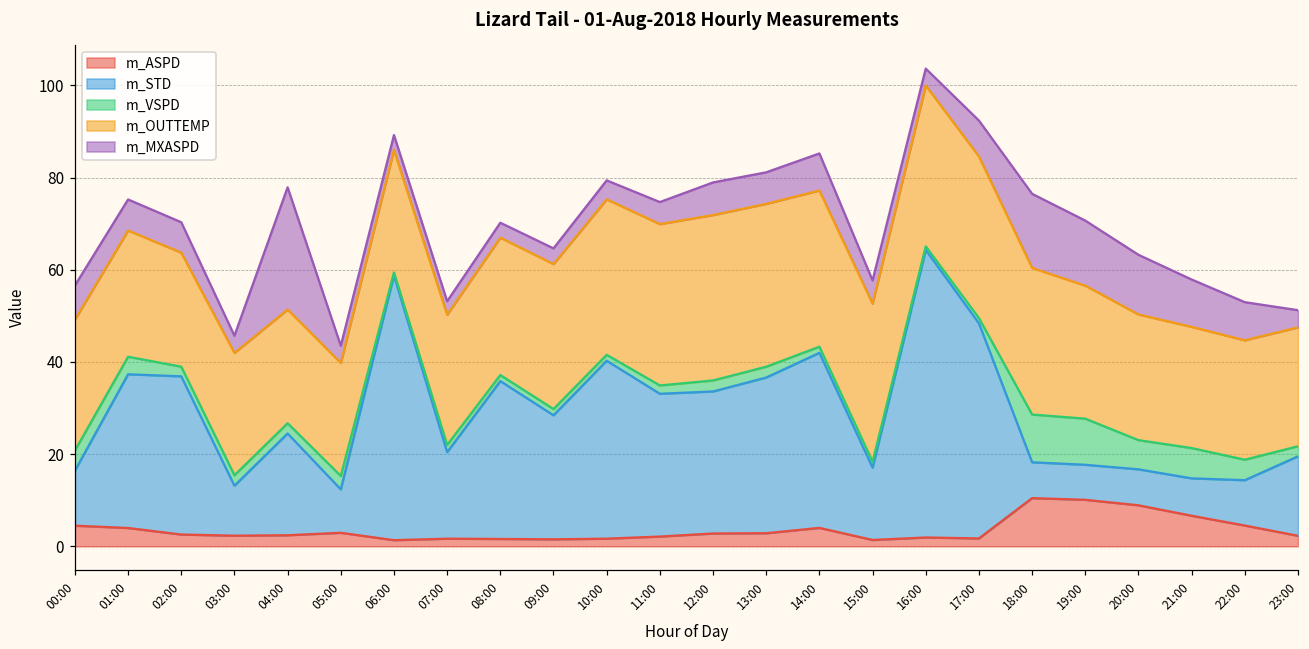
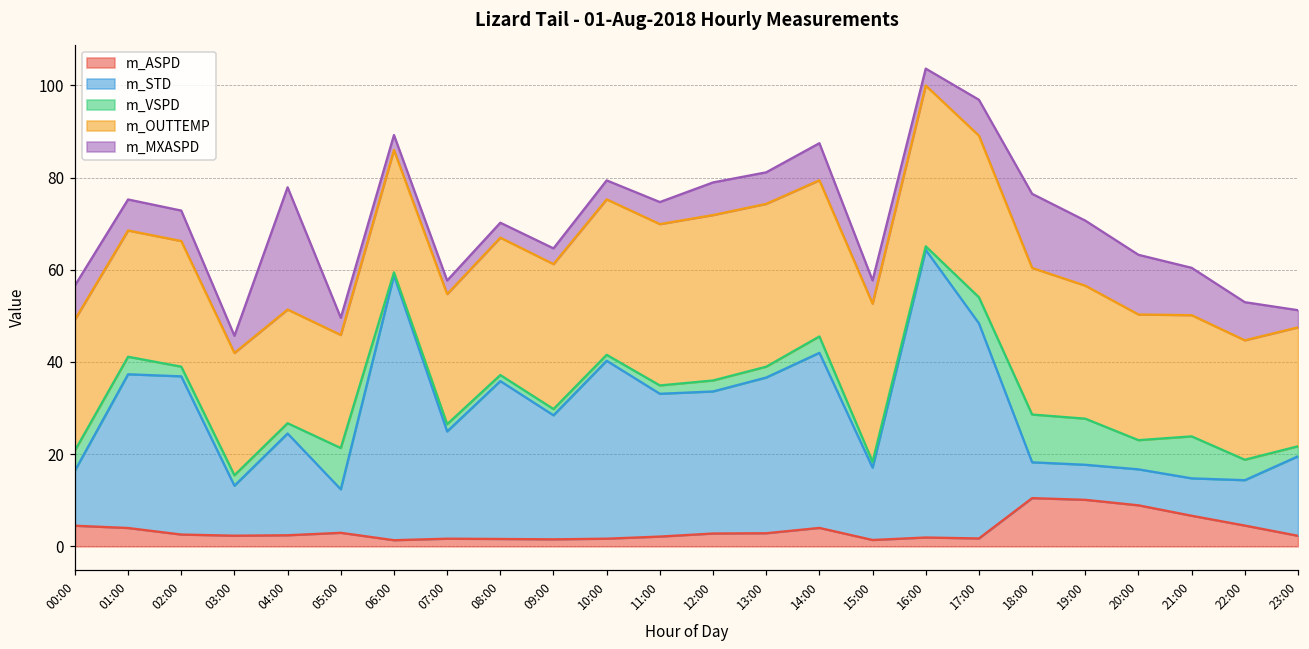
  {
    "m_ASPD": {
      "00:00": 4,
      "01:00": 4,
      "02:00": 3,
      "03:00": 2,
      "04:00": 2,
      "05:00": 3,
      "06:00": 1,
      "07:00": 2,
      "08:00": 2,
      "09:00": 2,
      "10:00": 2,
      "11:00": 2,
      "12:00": 3,
      "13:00": 3,
      "14:00": 4,
      "15:00": 1,
      "16:00": 2,
      "17:00": 2,
      "18:00": 10,
      "19:00": 10,
      "20:00": 9,
      "21:00": 7,
      "22:00": 5,
      "23:00": 2
    },
    "m_STD": {
      "00:00": 12,
      "01:00": 33,
      "02:00": 34,
      "03:00": 11,
      "04:00": 22,
      "05:00": 9,
      "06:00": 57,
-     "07:00": 19,
+     "07:00": 23,
      "08:00": 34,
      "09:00": 27,
      "10:00": 39,
      "11:00": 31,
      "12:00": 31,
      "13:00": 34,
      "14:00": 38,
      "15:00": 16,
      "16:00": 62,
      "17:00": 47,
      "18:00": 8,
      "19:00": 8,
      "20:00": 8,
      "21:00": 8,
      "22:00": 10,
      "23:00": 17
    },
    "m_VSPD": {
      "00:00": 4,
      "01:00": 4,
      "02:00": 2,
      "03:00": 2,
      "04:00": 2,
-     "05:00": 3,
+     "05:00": 9,
      "06:00": 1,
      "07:00": 2,
      "08:00": 1,
      "09:00": 1,
      "10:00": 1,
      "11:00": 2,
      "12:00": 2,
      "13:00": 2,
-     "14:00": 1,
+     "14:00": 4,
      "15:00": 1,
      "16:00": 1,
-     "17:00": 1,
+     "17:00": 6,
      "18:00": 10,
      "19:00": 10,
      "20:00": 6,
-     "21:00": 7,
+     "21:00": 9,
      "22:00": 4,
      "23:00": 2
    },
    "m_OUTTEMP": {
      "00:00": 28,
      "01:00": 27,
-     "02:00": 25,
+     "02:00": 27,
      "03:00": 27,
      "04:00": 25,
      "05:00": 25,
      "06:00": 27,
      "07:00": 28,
      "08:00": 30,
      "09:00": 31,
      "10:00": 34,
      "11:00": 35,
      "12:00": 36,
      "13:00": 35,
      "14:00": 34,
      "15:00": 34,
      "16:00": 35,
      "17:00": 35,
      "18:00": 32,
      "19:00": 29,
      "20:00": 27,
      "21:00": 26,
      "22:00": 26,
      "23:00": 26
    },
    "m_MXASPD": {
      "00:00": 7,
      "01:00": 7,
      "02:00": 7,
      "03:00": 4,
      "04:00": 27,
      "05:00": 4,
      "06:00": 3,
      "07:00": 3,
      "08:00": 3,
      "09:00": 3,
      "10:00": 4,
      "11:00": 5,
      "12:00": 7,
      "13:00": 7,
      "14:00": 8,
      "15:00": 5,
      "16:00": 4,
      "17:00": 8,
      "18:00": 16,
      "19:00": 14,
      "20:00": 13,
      "21:00": 10,
      "22:00": 8,
      "23:00": 4
    }
  }
